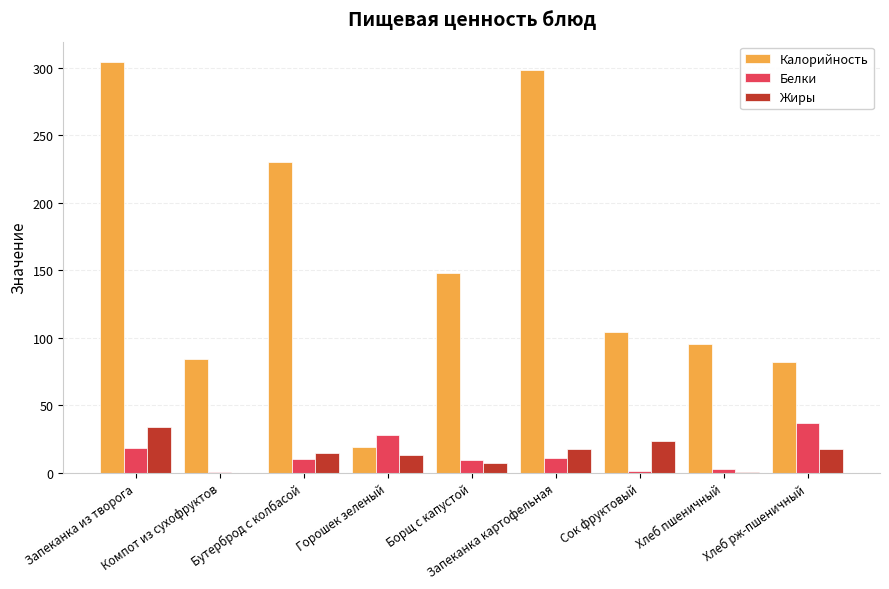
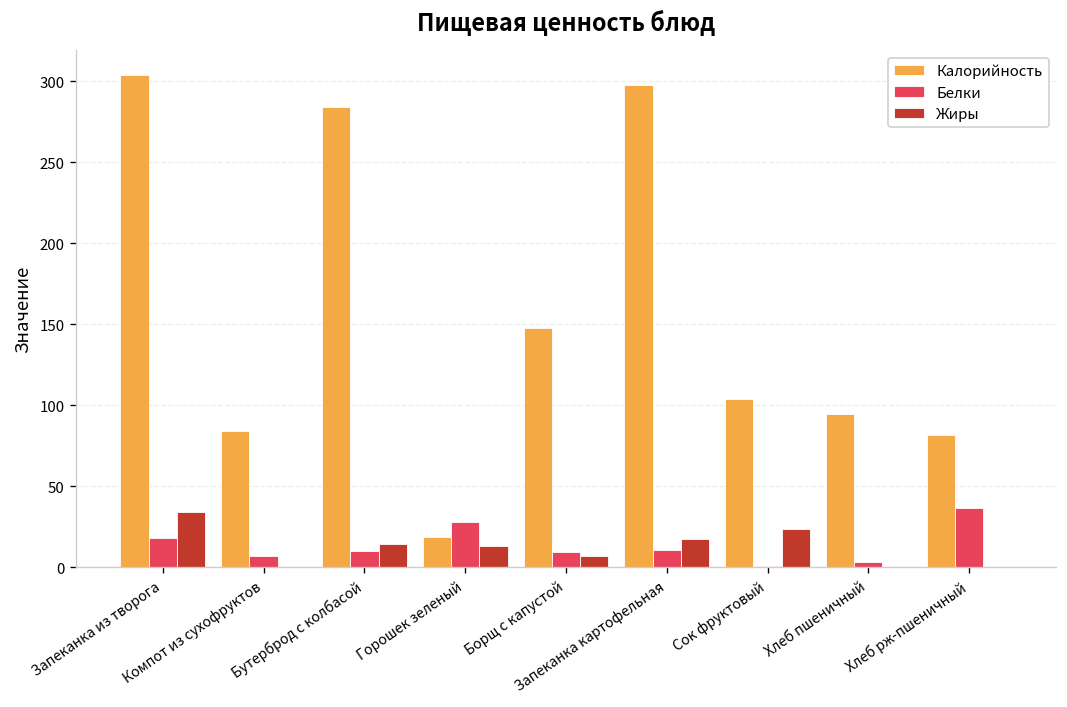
  {
    "Калорийность": {
      "Запеканка из творога": 304,
      "Компот из сухофруктов": 84,
-     "Бутерброд с колбасой": 230,
+     "Бутерброд с колбасой": 284,
      "Горошек зеленый": 19,
      "Борщ с капустой": 148,
      "Запеканка картофельная": 298,
      "Сок фруктовый": 104,
      "Хлеб пшеничный": 95,
      "Хлеб рж-пшеничный": 82
    },
    "Белки": {
      "Запеканка из творога": 18,
-     "Компот из сухофруктов": 0,
+     "Компот из сухофруктов": 7,
      "Бутерброд с колбасой": 10,
      "Горошек зеленый": 28,
      "Борщ с капустой": 10,
      "Запеканка картофельная": 11,
      "Хлеб пшеничный": 3,
      "Хлеб рж-пшеничный": 37
    },
    "Жиры": {
      "Запеканка из творога": 34,
      "Бутерброд с колбасой": 15,
      "Горошек зеленый": 13,
      "Борщ с капустой": 7,
      "Запеканка картофельная": 18,
      "Сок фруктовый": 24,
-     "Хлеб рж-пшеничный": 18
+     "Хлеб рж-пшеничный": 0
    }
  }
